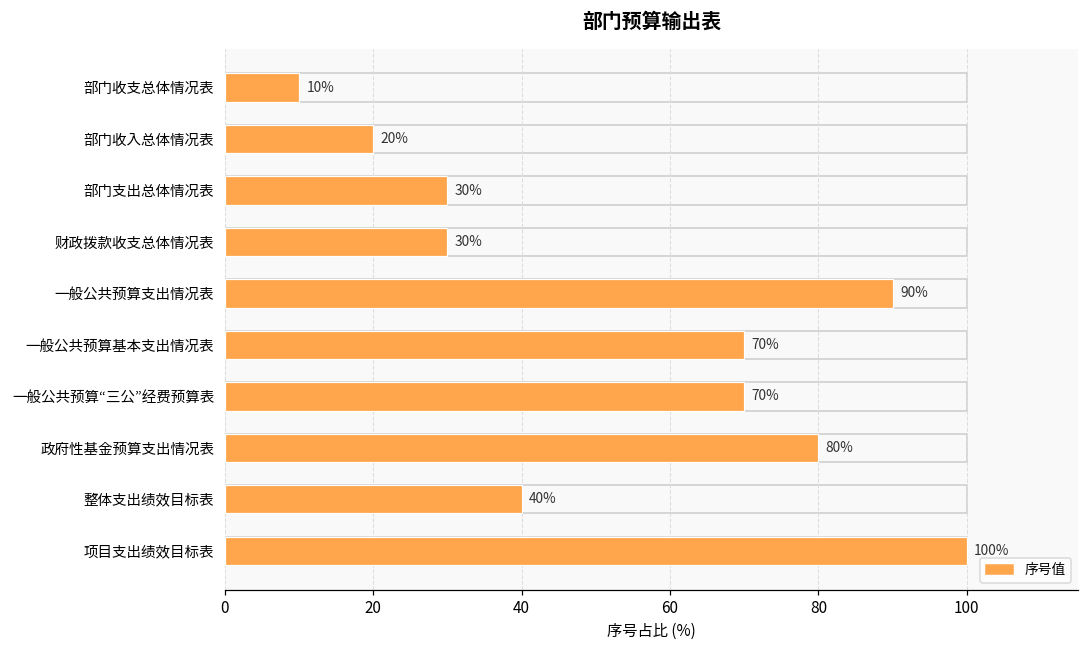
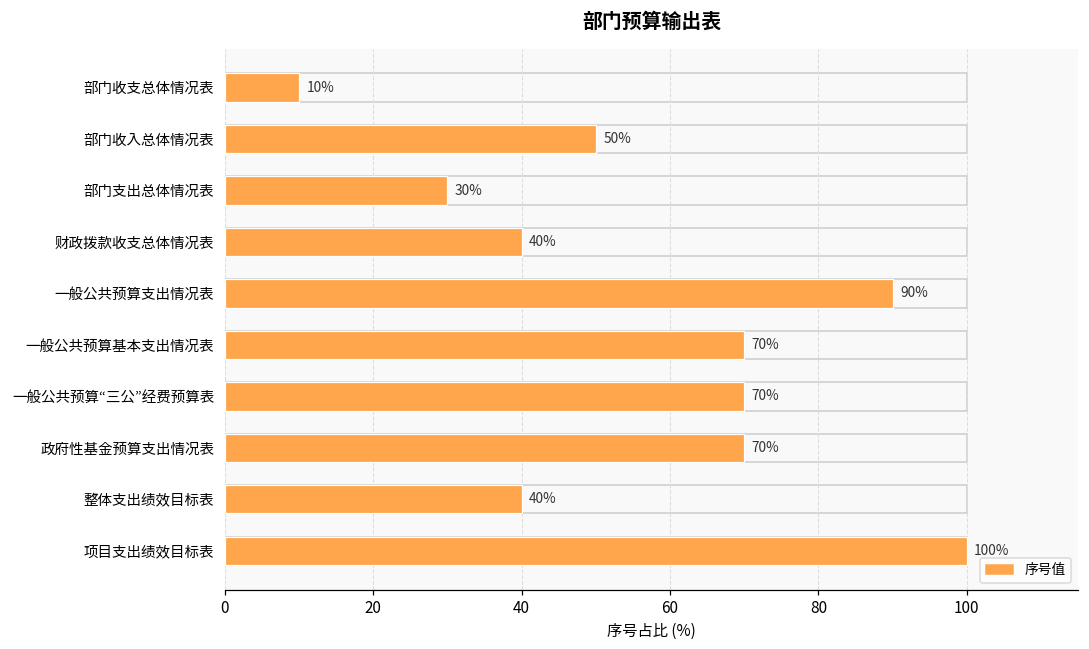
  {
    "序号值": {
-     "部门收入总体情况表": "20%",
-     "财政拨款收支总体情况表": "30%",
-     "政府性基金预算支出情况表": "80%"
+     "部门收入总体情况表": "50%",
+     "财政拨款收支总体情况表": "40%",
+     "政府性基金预算支出情况表": "70%"
    }
  }
